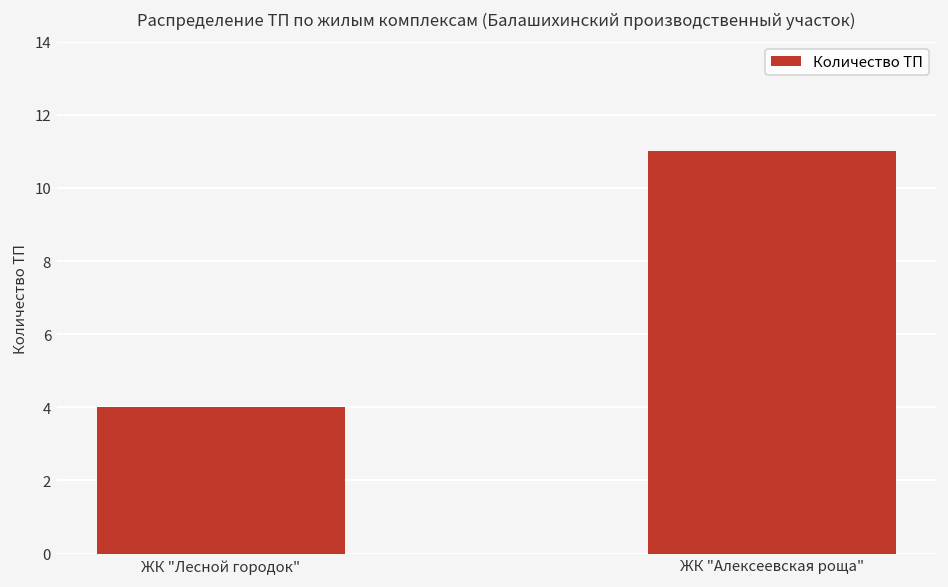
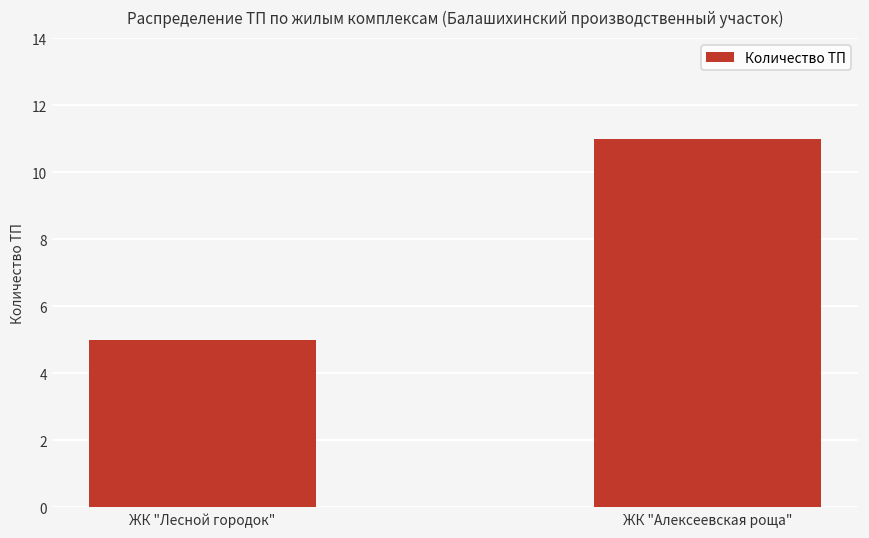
  {
-   "ЖК \"Лесной городок\"": 4,
+   "ЖК \"Лесной городок\"": 5,
    "ЖК \"Алексеевская роща\"": 11
  }
